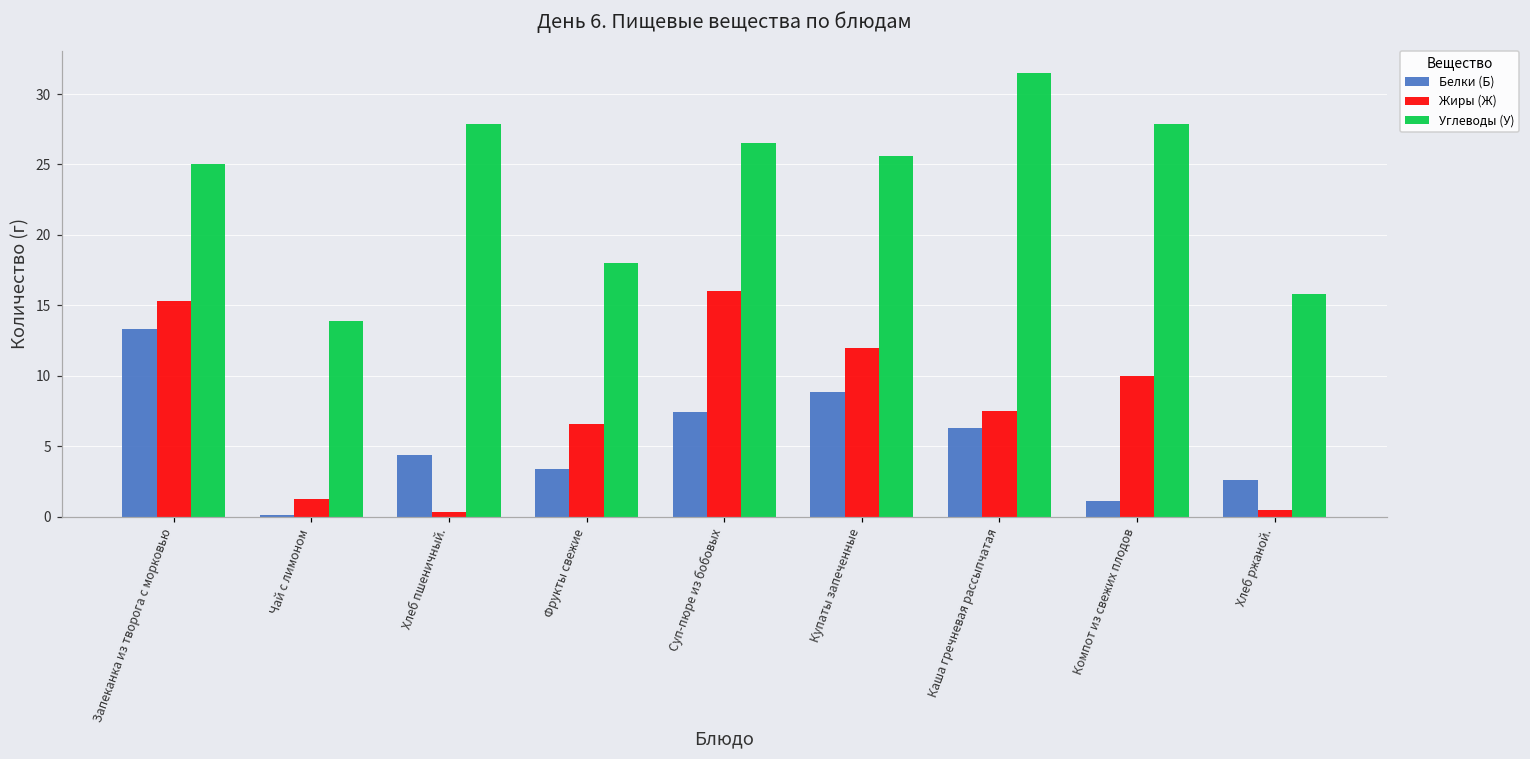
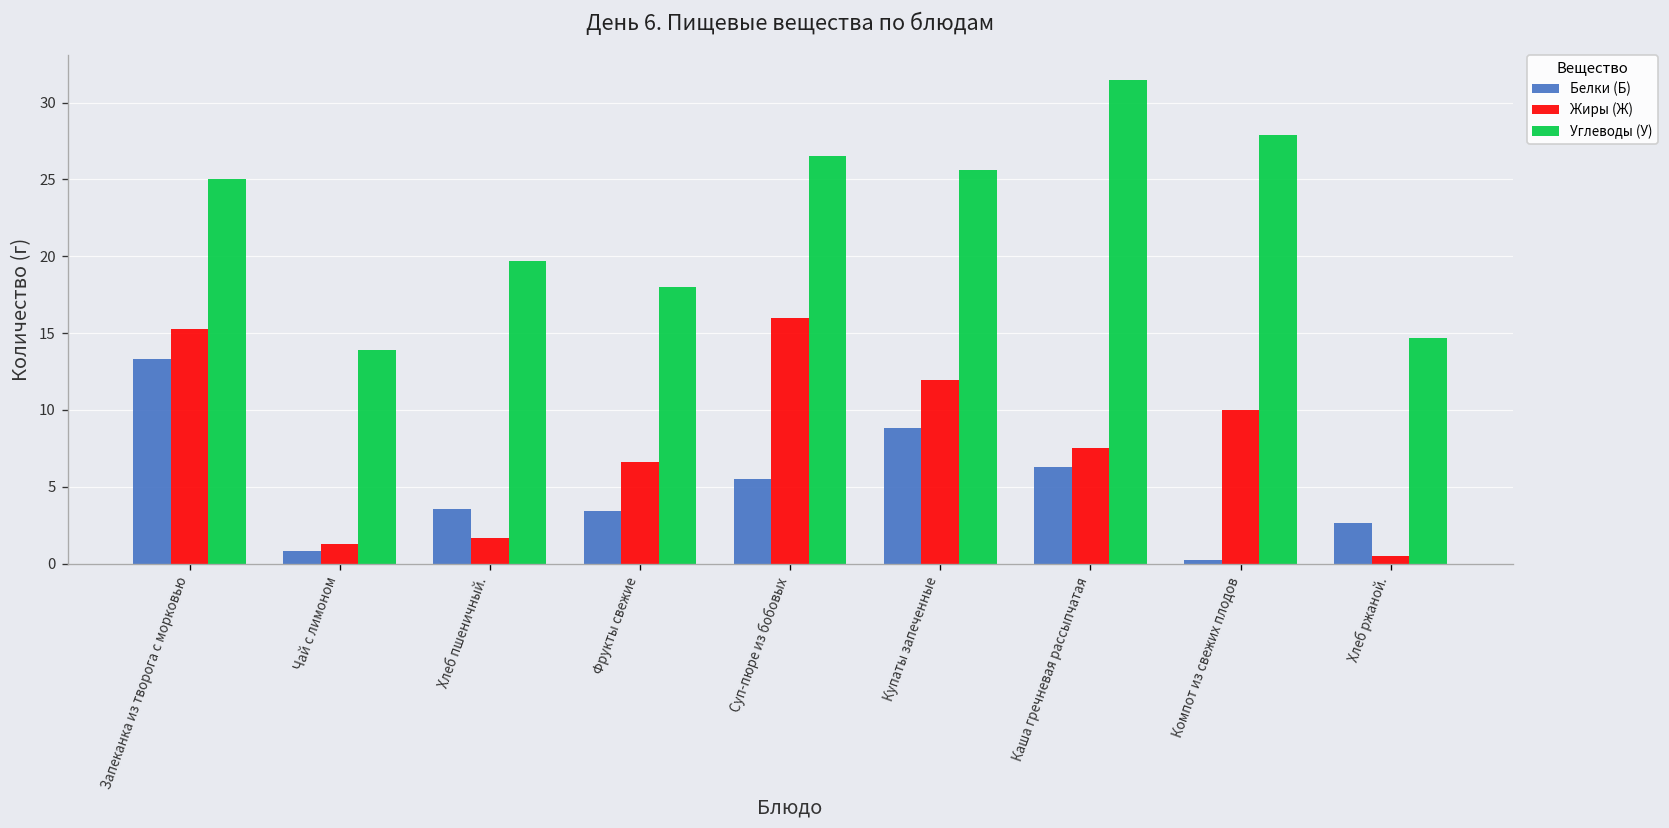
  {
    "Белки (Б)": {
      "Запеканка из творога с морковью": 13.3,
-     "Чай с лимоном": 0.1,
-     "Хлеб пшеничный.": 4.4,
+     "Чай с лимоном": 0.9,
+     "Хлеб пшеничный.": 3.5,
      "Фрукты свежие": 3.4,
-     "Суп-пюре из бобовых": 7.4,
+     "Суп-пюре из бобовых": 5.5,
      "Купаты запеченные": 8.8,
      "Каша гречневая рассыпчатая": 6.3,
-     "Компот из свежих плодов": 1.1,
+     "Компот из свежих плодов": 0.2,
      "Хлеб ржаной.": 2.6
    },
    "Жиры (Ж)": {
      "Запеканка из творога с морковью": 15.3,
      "Чай с лимоном": 1.3,
-     "Хлеб пшеничный.": 0.3,
+     "Хлеб пшеничный.": 1.6,
      "Фрукты свежие": 6.6,
      "Суп-пюре из бобовых": 16.0,
      "Купаты запеченные": 12.0,
      "Каша гречневая рассыпчатая": 7.5,
      "Компот из свежих плодов": 10.0,
      "Хлеб ржаной.": 0.5
    },
    "Углеводы (У)": {
      "Запеканка из творога с морковью": 25.0,
      "Чай с лимоном": 13.9,
-     "Хлеб пшеничный.": 27.9,
+     "Хлеб пшеничный.": 19.7,
      "Фрукты свежие": 18.0,
      "Суп-пюре из бобовых": 26.5,
      "Купаты запеченные": 25.6,
      "Каша гречневая рассыпчатая": 31.5,
      "Компот из свежих плодов": 27.9,
-     "Хлеб ржаной.": 15.8
+     "Хлеб ржаной.": 14.7
    }
  }
